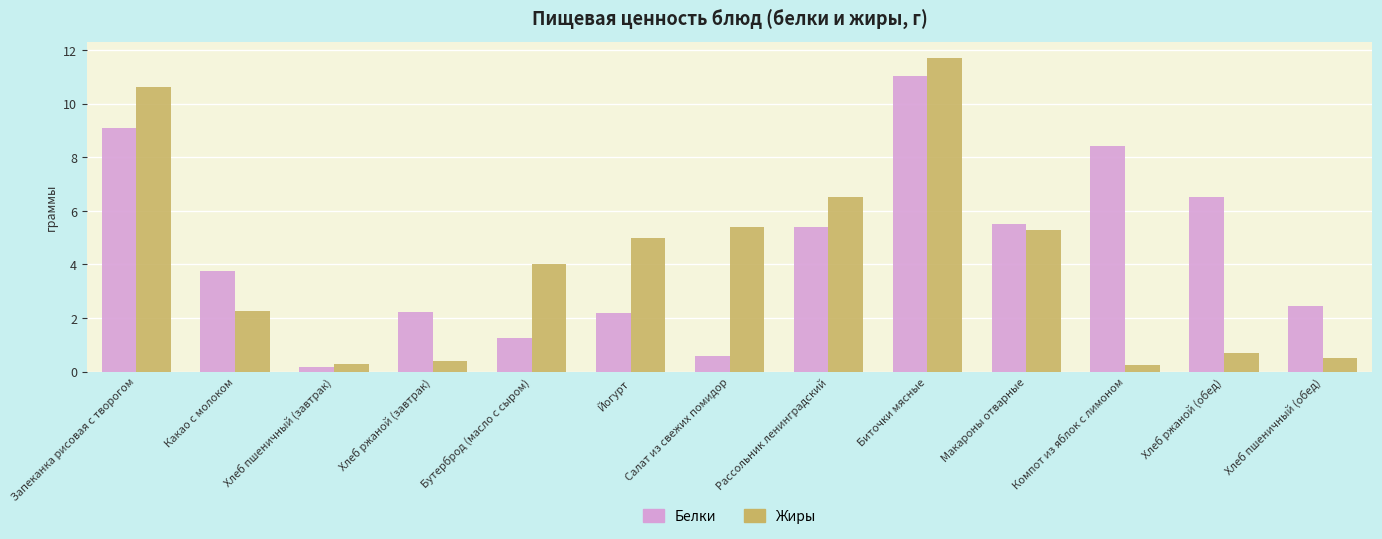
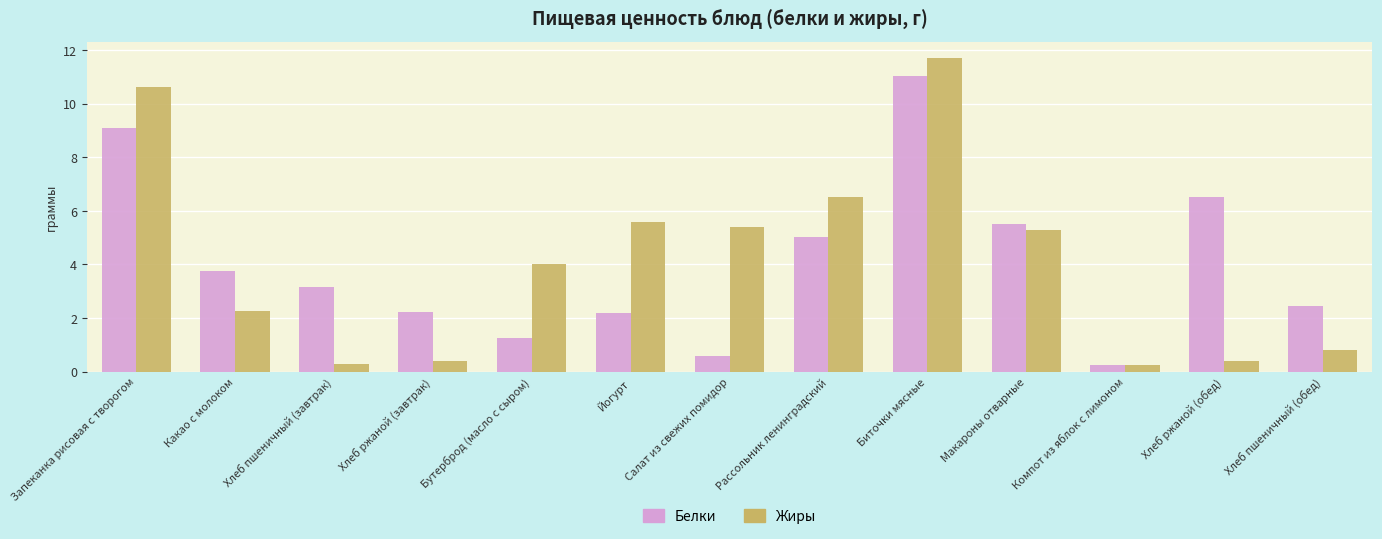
  {
    "Белки": {
      "Запеканка рисовая с творогом": 9.1,
      "Какао с молоком": 3.8,
-     "Хлеб пшеничный (завтрак)": 0.2,
+     "Хлеб пшеничный (завтрак)": 3.2,
      "Хлеб ржаной (завтрак)": 2.2,
      "Бутерброд (масло с сыром)": 1.3,
      "Йогурт": 2.2,
      "Салат из свежих помидор": 0.6,
-     "Рассольник ленинградский": 5.4,
+     "Рассольник ленинградский": 5.0,
      "Биточки мясные": 11.0,
      "Макароны отварные": 5.5,
-     "Компот из яблок с лимоном": 8.4,
+     "Компот из яблок с лимоном": 0.3,
      "Хлеб ржаной (обед)": 6.5,
      "Хлеб пшеничный (обед)": 2.4
    },
    "Жиры": {
      "Запеканка рисовая с творогом": 10.6,
      "Какао с молоком": 2.3,
      "Хлеб пшеничный (завтрак)": 0.3,
      "Хлеб ржаной (завтрак)": 0.4,
      "Бутерброд (масло с сыром)": 4.0,
-     "Йогурт": 5.0,
+     "Йогурт": 5.6,
      "Салат из свежих помидор": 5.4,
      "Рассольник ленинградский": 6.5,
      "Биточки мясные": 11.7,
      "Макароны отварные": 5.3,
      "Компот из яблок с лимоном": 0.3,
-     "Хлеб ржаной (обед)": 0.7,
-     "Хлеб пшеничный (обед)": 0.5
+     "Хлеб ржаной (обед)": 0.4,
+     "Хлеб пшеничный (обед)": 0.8
    }
  }
